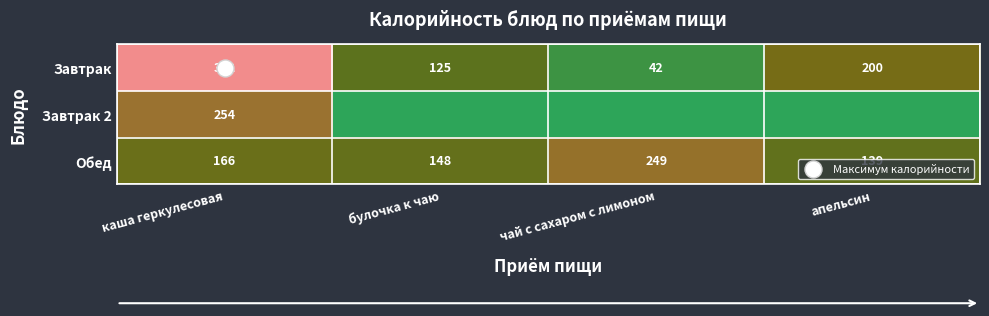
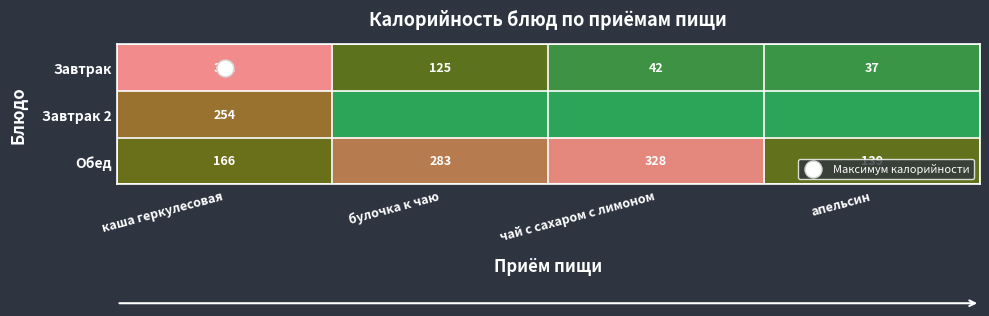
  {
    "Завтрак": {
      "булочка к чаю": 125,
      "чай с сахаром с лимоном": 42,
-     "апельсин": 200
+     "апельсин": 37
    },
    "Завтрак 2": {
      "каша геркулесовая": 254
    },
    "Обед": {
      "каша геркулесовая": 166,
-     "булочка к чаю": 148,
-     "чай с сахаром с лимоном": 249
+     "булочка к чаю": 283,
+     "чай с сахаром с лимоном": 328
    }
  }
